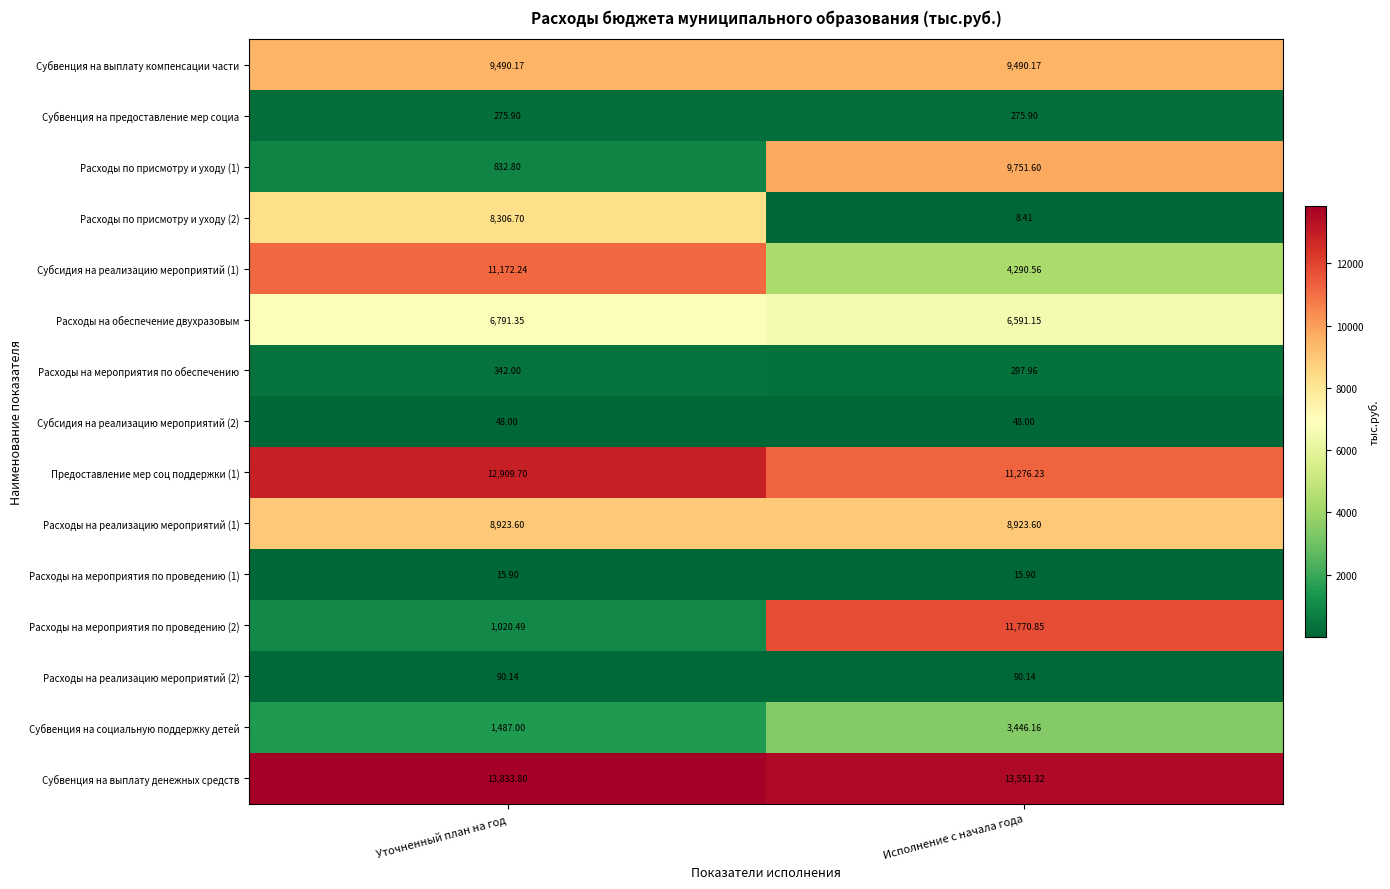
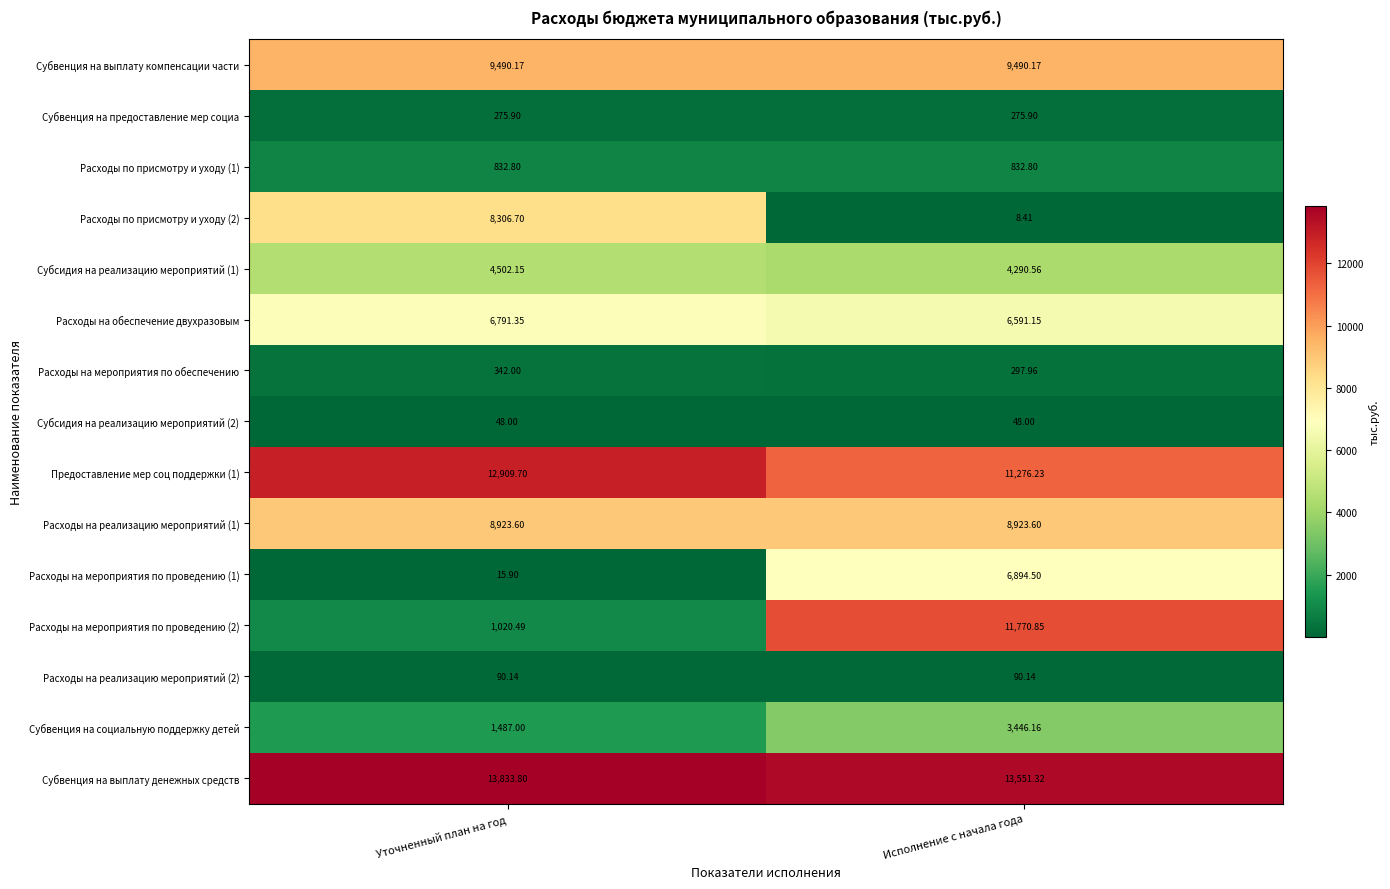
  {
    "Субвенция на выплату компенсации части": {
      "Уточненный план на год": "9,490.17",
      "Исполнение с начала года": "9,490.17"
    },
    "Субвенция на предоставление мер социа": {
      "Уточненный план на год": "275.90",
      "Исполнение с начала года": "275.90"
    },
    "Расходы по присмотру и уходу (1)": {
      "Уточненный план на год": "832.80",
-     "Исполнение с начала года": "9,751.60"
+     "Исполнение с начала года": "832.80"
    },
    "Расходы по присмотру и уходу (2)": {
      "Уточненный план на год": "8,306.70",
      "Исполнение с начала года": "8.41"
    },
    "Субсидия на реализацию мероприятий (1)": {
-     "Уточненный план на год": "11,172.24",
+     "Уточненный план на год": "4,502.15",
      "Исполнение с начала года": "4,290.56"
    },
    "Расходы на обеспечение двухразовым": {
      "Уточненный план на год": "6,791.35",
      "Исполнение с начала года": "6,591.15"
    },
    "Расходы на мероприятия по обеспечению": {
      "Уточненный план на год": "342.00",
      "Исполнение с начала года": "297.96"
    },
    "Субсидия на реализацию мероприятий (2)": {
      "Уточненный план на год": "48.00",
      "Исполнение с начала года": "48.00"
    },
    "Предоставление мер соц поддержки (1)": {
      "Уточненный план на год": "12,909.70",
      "Исполнение с начала года": "11,276.23"
    },
    "Расходы на реализацию мероприятий (1)": {
      "Уточненный план на год": "8,923.60",
      "Исполнение с начала года": "8,923.60"
    },
    "Расходы на мероприятия по проведению (1)": {
      "Уточненный план на год": "15.90",
-     "Исполнение с начала года": "15.90"
+     "Исполнение с начала года": "6,894.50"
    },
    "Расходы на мероприятия по проведению (2)": {
      "Уточненный план на год": "1,020.49",
      "Исполнение с начала года": "11,770.85"
    },
    "Расходы на реализацию мероприятий (2)": {
      "Уточненный план на год": "90.14",
      "Исполнение с начала года": "90.14"
    },
    "Субвенция на социальную поддержку детей": {
      "Уточненный план на год": "1,487.00",
      "Исполнение с начала года": "3,446.16"
    },
    "Субвенция на выплату денежных средств": {
      "Уточненный план на год": "13,833.80",
      "Исполнение с начала года": "13,551.32"
    }
  }
